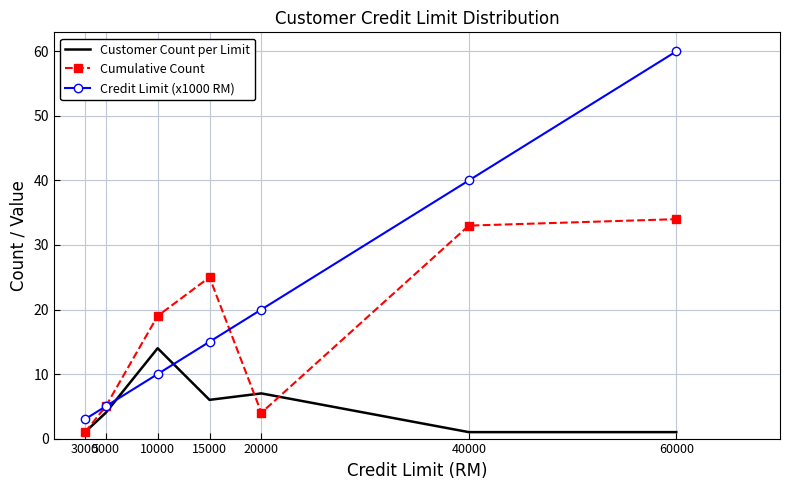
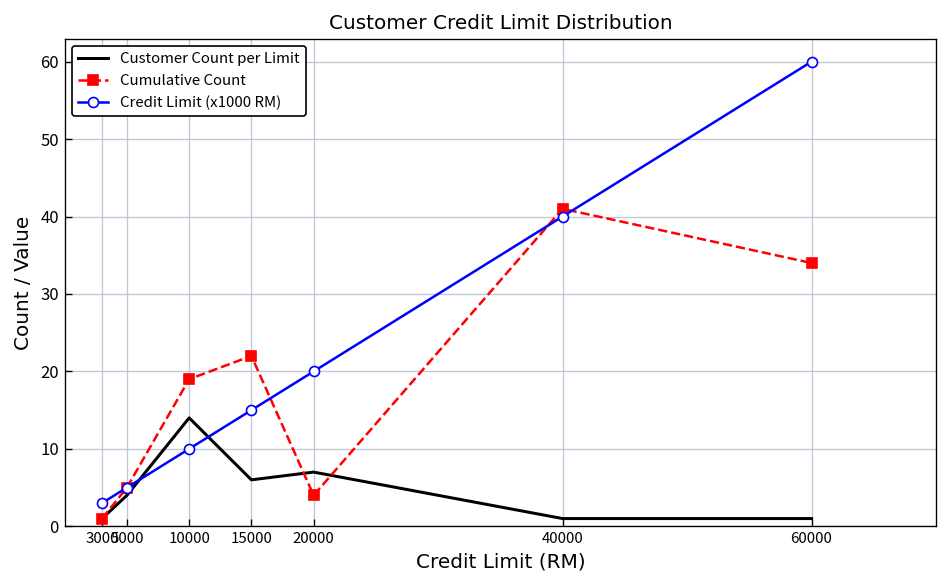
  {
    "Customer Count per Limit": {
      "10000": 14,
      "15000": 6,
      "20000": 7,
      "40000": 1,
      "60000": 1
    },
    "Cumulative Count": {
      "10000": 19,
-     "15000": 25,
+     "15000": 22,
      "20000": 4,
-     "40000": 33,
+     "40000": 41,
      "60000": 34
    },
    "Credit Limit (x1000 RM)": {
      "10000": 10,
      "15000": 15,
      "20000": 20,
      "40000": 40,
      "60000": 60
    }
  }
